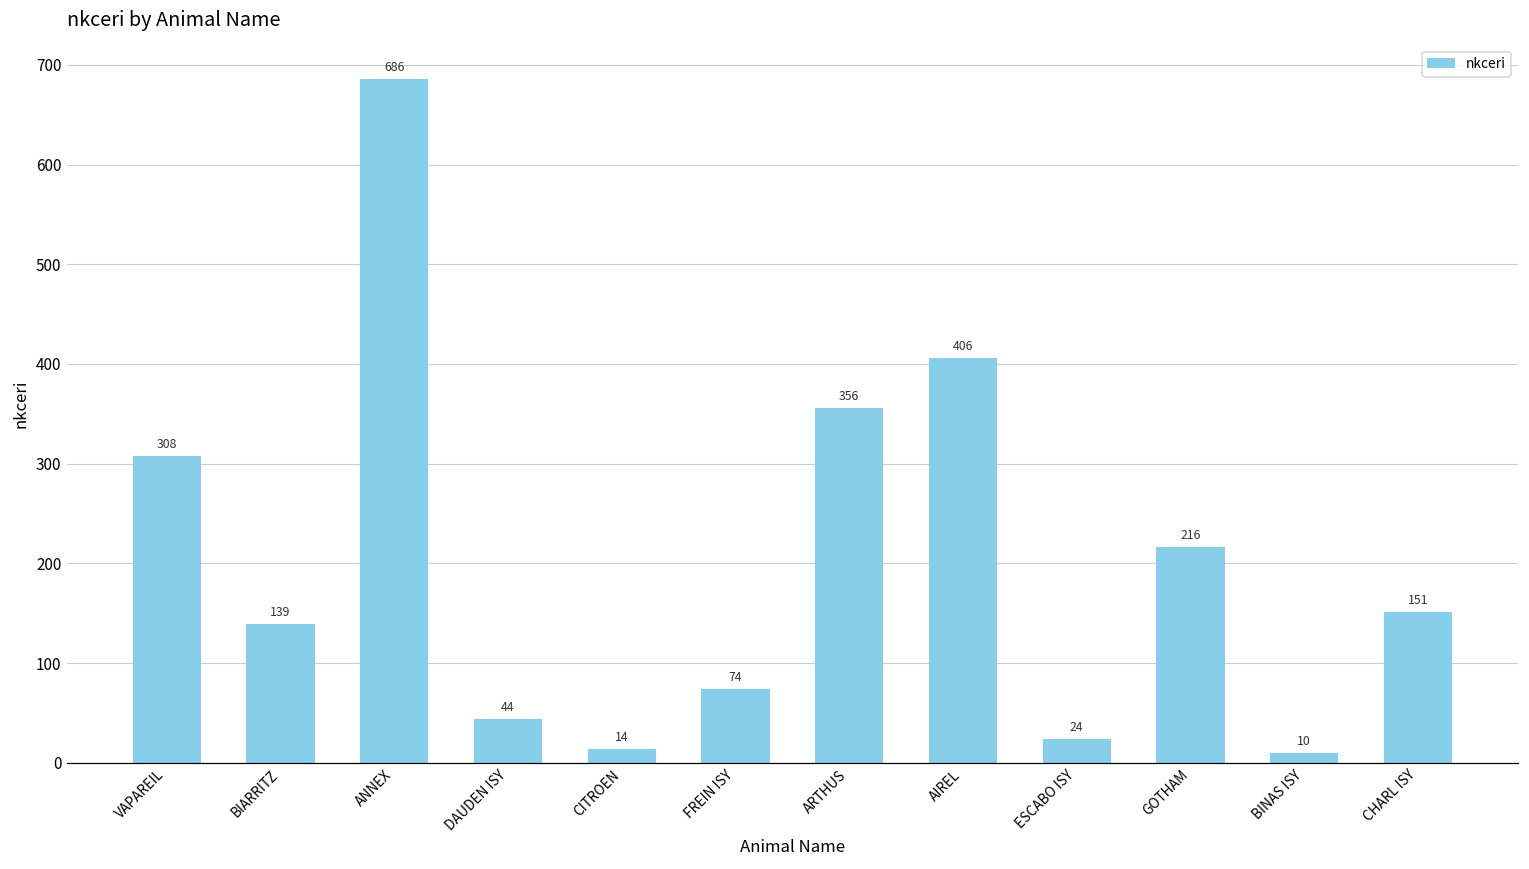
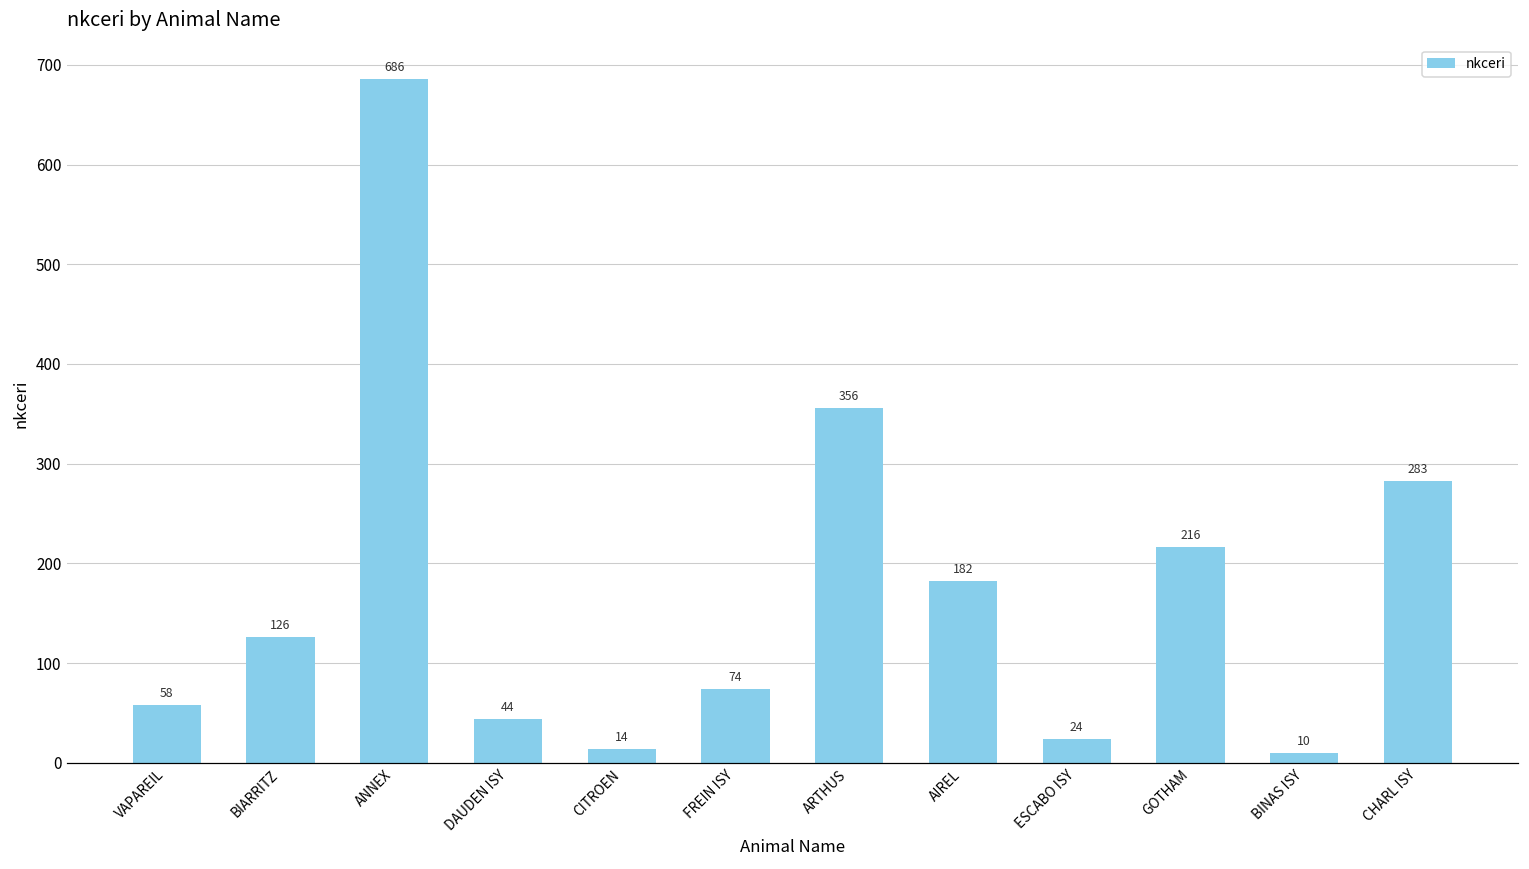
  {
-   "VAPAREIL": 308,
-   "BIARRITZ": 139,
+   "VAPAREIL": 58,
+   "BIARRITZ": 126,
    "ANNEX": 686,
    "DAUDEN ISY": 44,
    "CITROEN": 14,
    "FREIN ISY": 74,
    "ARTHUS": 356,
-   "AIREL": 406,
+   "AIREL": 182,
    "ESCABO ISY": 24,
    "GOTHAM": 216,
    "BINAS ISY": 10,
-   "CHARL ISY": 151
+   "CHARL ISY": 283
  }
